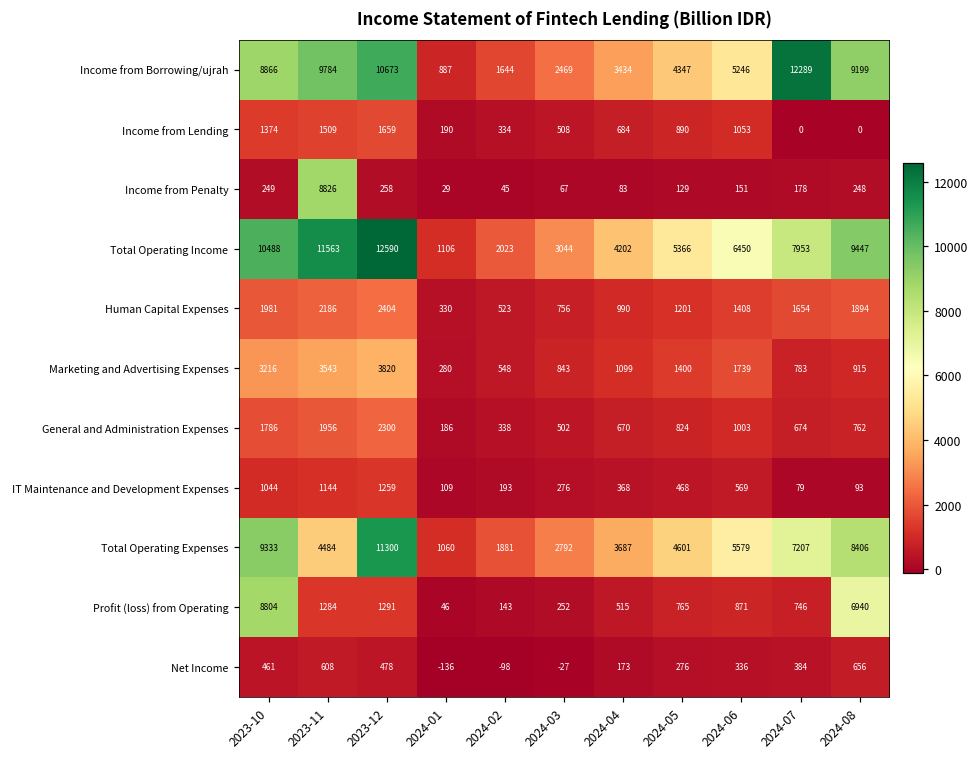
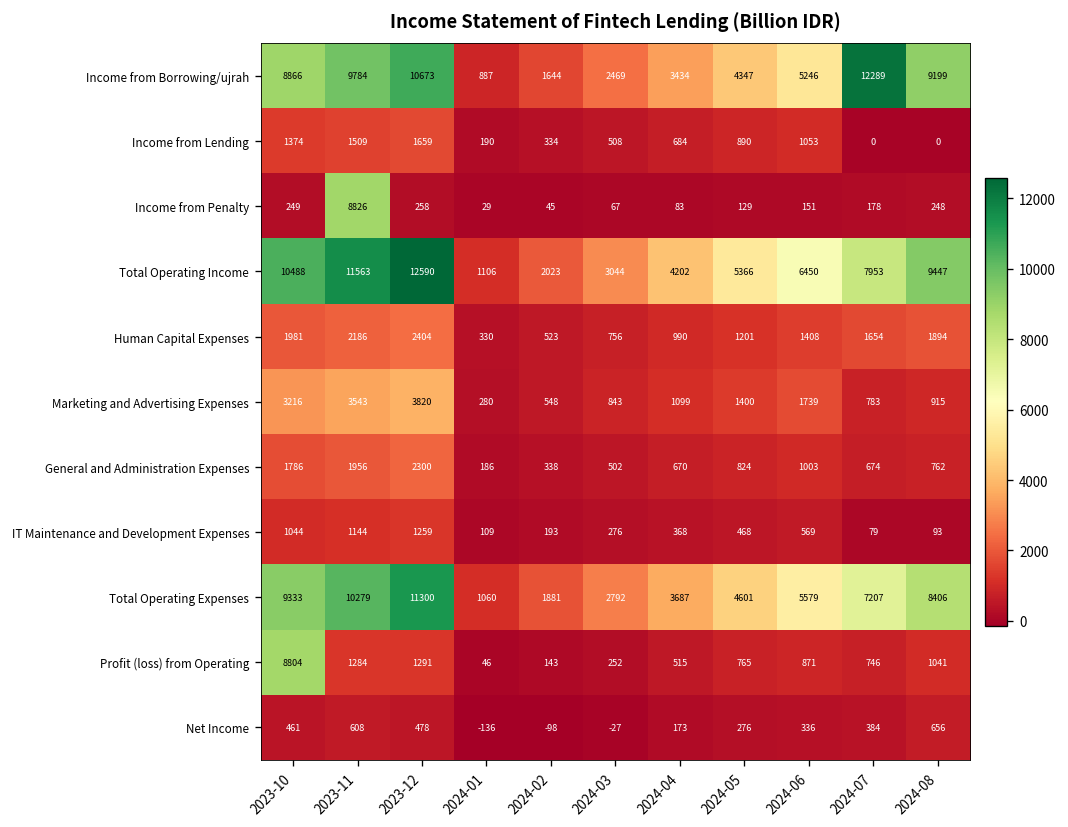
  {
    "Income from Borrowing/ujrah": {
      "2023-10": 8866,
      "2023-11": 9784,
      "2023-12": 10673,
      "2024-01": 887,
      "2024-02": 1644,
      "2024-03": 2469,
      "2024-04": 3434,
      "2024-05": 4347,
      "2024-06": 5246,
      "2024-07": 12289,
      "2024-08": 9199
    },
    "Income from Lending": {
      "2023-10": 1374,
      "2023-11": 1509,
      "2023-12": 1659,
      "2024-01": 190,
      "2024-02": 334,
      "2024-03": 508,
      "2024-04": 684,
      "2024-05": 890,
      "2024-06": 1053,
      "2024-07": 0,
      "2024-08": 0
    },
    "Income from Penalty": {
      "2023-10": 249,
      "2023-11": 8826,
      "2023-12": 258,
      "2024-01": 29,
      "2024-02": 45,
      "2024-03": 67,
      "2024-04": 83,
      "2024-05": 129,
      "2024-06": 151,
      "2024-07": 178,
      "2024-08": 248
    },
    "Total Operating Income": {
      "2023-10": 10488,
      "2023-11": 11563,
      "2023-12": 12590,
      "2024-01": 1106,
      "2024-02": 2023,
      "2024-03": 3044,
      "2024-04": 4202,
      "2024-05": 5366,
      "2024-06": 6450,
      "2024-07": 7953,
      "2024-08": 9447
    },
    "Human Capital Expenses": {
      "2023-10": 1981,
      "2023-11": 2186,
      "2023-12": 2404,
      "2024-01": 330,
      "2024-02": 523,
      "2024-03": 756,
      "2024-04": 990,
      "2024-05": 1201,
      "2024-06": 1408,
      "2024-07": 1654,
      "2024-08": 1894
    },
    "Marketing and Advertising Expenses": {
      "2023-10": 3216,
      "2023-11": 3543,
      "2023-12": 3820,
      "2024-01": 280,
      "2024-02": 548,
      "2024-03": 843,
      "2024-04": 1099,
      "2024-05": 1400,
      "2024-06": 1739,
      "2024-07": 783,
      "2024-08": 915
    },
    "General and Administration Expenses": {
      "2023-10": 1786,
      "2023-11": 1956,
      "2023-12": 2300,
      "2024-01": 186,
      "2024-02": 338,
      "2024-03": 502,
      "2024-04": 670,
      "2024-05": 824,
      "2024-06": 1003,
      "2024-07": 674,
      "2024-08": 762
    },
    "IT Maintenance and Development Expenses": {
      "2023-10": 1044,
      "2023-11": 1144,
      "2023-12": 1259,
      "2024-01": 109,
      "2024-02": 193,
      "2024-03": 276,
      "2024-04": 368,
      "2024-05": 468,
      "2024-06": 569,
      "2024-07": 79,
      "2024-08": 93
    },
    "Total Operating Expenses": {
      "2023-10": 9333,
-     "2023-11": 4484,
+     "2023-11": 10279,
      "2023-12": 11300,
      "2024-01": 1060,
      "2024-02": 1881,
      "2024-03": 2792,
      "2024-04": 3687,
      "2024-05": 4601,
      "2024-06": 5579,
      "2024-07": 7207,
      "2024-08": 8406
    },
    "Profit (loss) from Operating": {
      "2023-10": 8804,
      "2023-11": 1284,
      "2023-12": 1291,
      "2024-01": 46,
      "2024-02": 143,
      "2024-03": 252,
      "2024-04": 515,
      "2024-05": 765,
      "2024-06": 871,
      "2024-07": 746,
-     "2024-08": 6940
+     "2024-08": 1041
    },
    "Net Income": {
      "2023-10": 461,
      "2023-11": 608,
      "2023-12": 478,
      "2024-01": -136,
      "2024-02": -98,
      "2024-03": -27,
      "2024-04": 173,
      "2024-05": 276,
      "2024-06": 336,
      "2024-07": 384,
      "2024-08": 656
    }
  }
